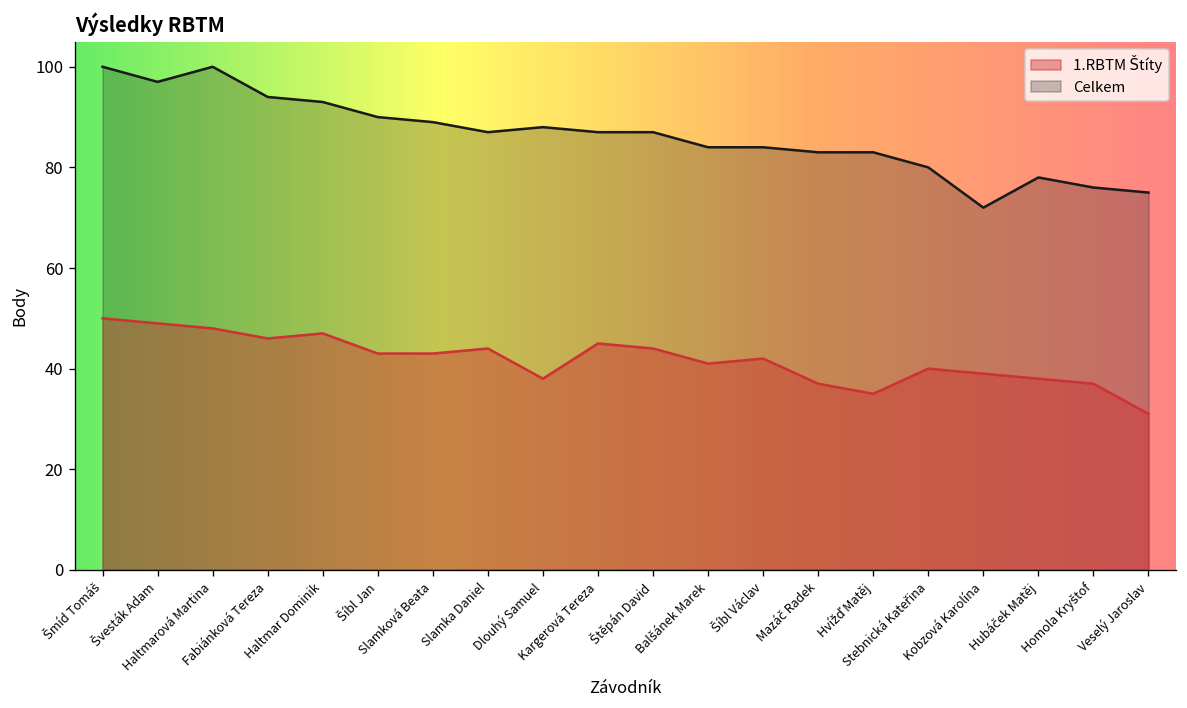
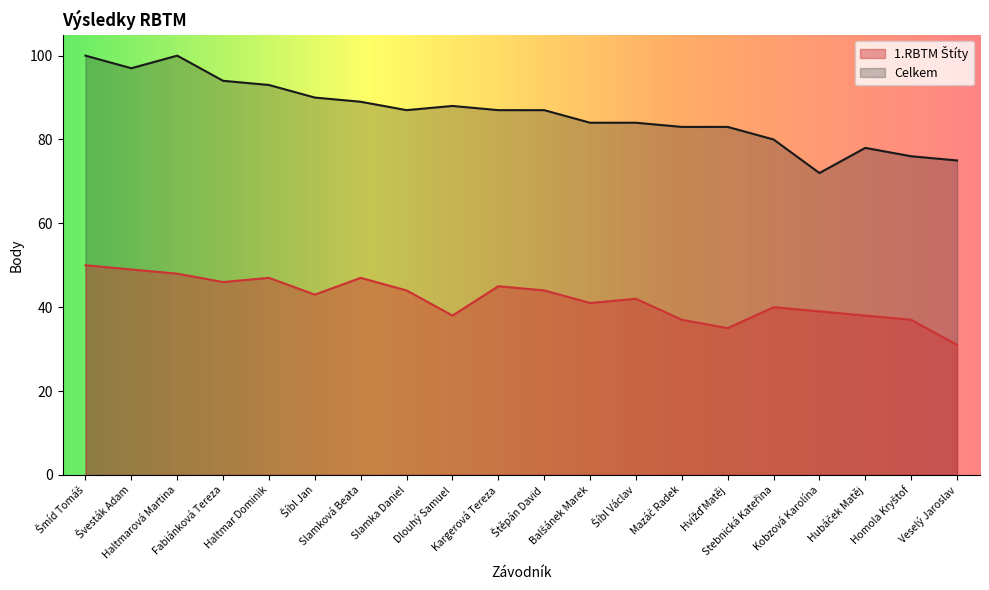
  {
    "1.RBTM Štíty": {
      "Šmíd Tomáš": 50,
      "Švesták Adam": 49,
      "Haltmarová Martina": 48,
      "Fabiánková Tereza": 46,
      "Haltmar Dominik": 47,
      "Šíbl Jan": 43,
-     "Slamková Beata": 43,
+     "Slamková Beata": 47,
      "Slamka Daniel": 44,
      "Dlouhý Samuel": 38,
      "Kargerová Tereza": 45,
      "Štěpán David": 44,
      "Balšánek Marek": 41,
      "Šíbl Václav": 42,
      "Mazáč Radek": 37,
      "Hvížď Matěj": 35,
      "Stebnická Kateřina": 40,
      "Kobzová Karolína": 39,
      "Hubáček Matěj": 38,
      "Homola Kryštof": 37,
      "Veselý Jaroslav": 31
    },
    "Celkem": {
      "Šmíd Tomáš": 100,
      "Švesták Adam": 97,
      "Haltmarová Martina": 100,
      "Fabiánková Tereza": 94,
      "Haltmar Dominik": 93,
      "Šíbl Jan": 90,
      "Slamková Beata": 89,
      "Slamka Daniel": 87,
      "Dlouhý Samuel": 88,
      "Kargerová Tereza": 87,
      "Štěpán David": 87,
      "Balšánek Marek": 84,
      "Šíbl Václav": 84,
      "Mazáč Radek": 83,
      "Hvížď Matěj": 83,
      "Stebnická Kateřina": 80,
      "Kobzová Karolína": 72,
      "Hubáček Matěj": 78,
      "Homola Kryštof": 76,
      "Veselý Jaroslav": 75
    }
  }
